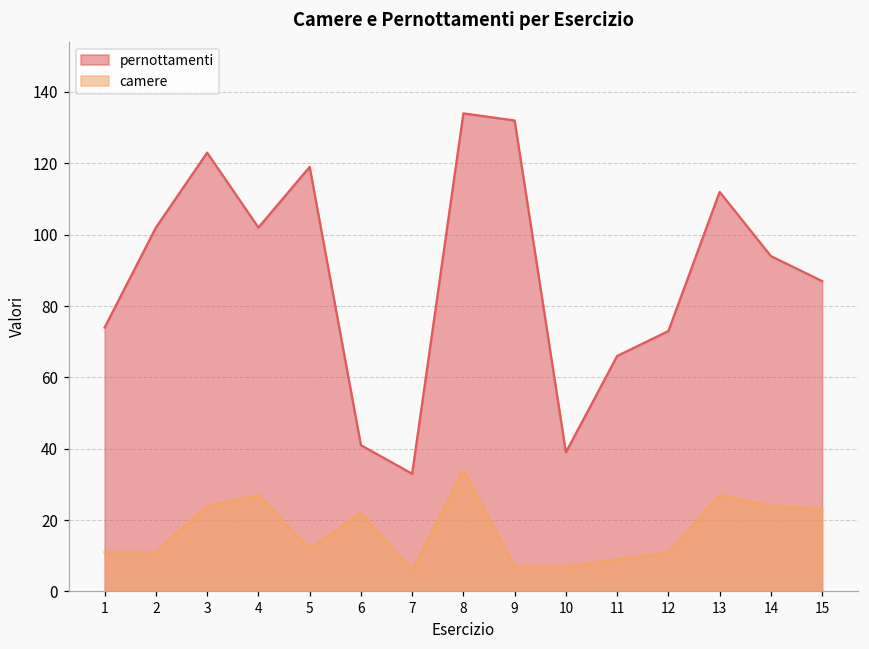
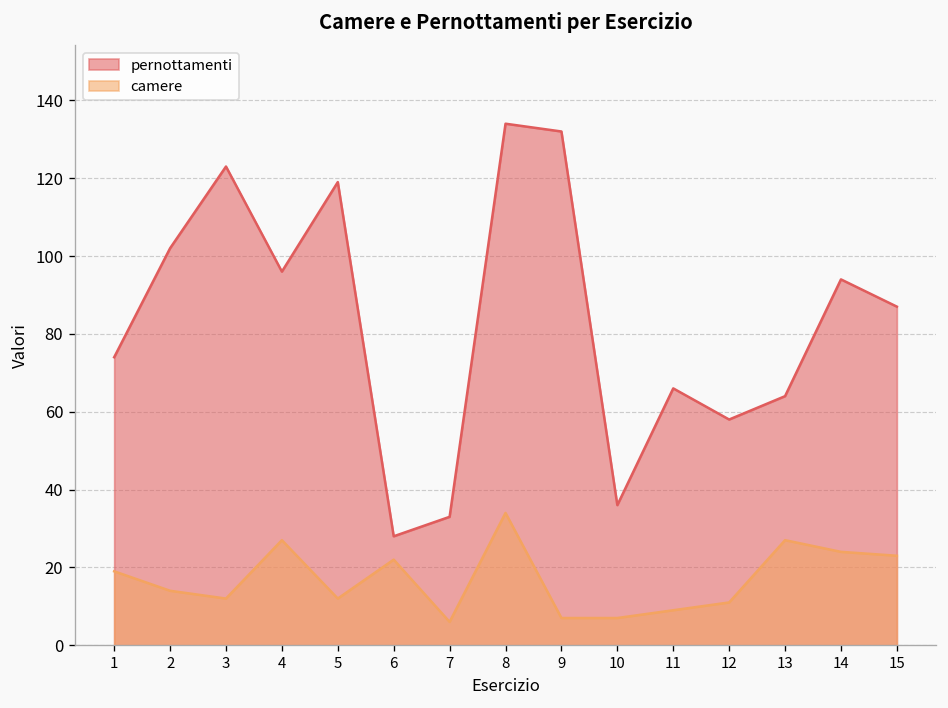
  {
    "pernottamenti": {
      "1": 74,
      "2": 102,
      "3": 123,
-     "4": 102,
+     "4": 96,
      "5": 119,
-     "6": 41,
+     "6": 28,
      "7": 33,
      "8": 134,
      "9": 132,
-     "10": 39,
+     "10": 36,
      "11": 66,
-     "12": 73,
-     "13": 112,
+     "12": 58,
+     "13": 64,
      "14": 94,
      "15": 87
    },
    "camere": {
-     "1": 11,
-     "2": 11,
-     "3": 24,
+     "1": 19,
+     "2": 14,
+     "3": 12,
      "4": 27,
      "5": 12,
      "6": 22,
      "7": 6,
      "8": 34,
      "9": 7,
      "10": 7,
      "11": 9,
      "12": 11,
      "13": 27,
      "14": 24,
      "15": 23
    }
  }
